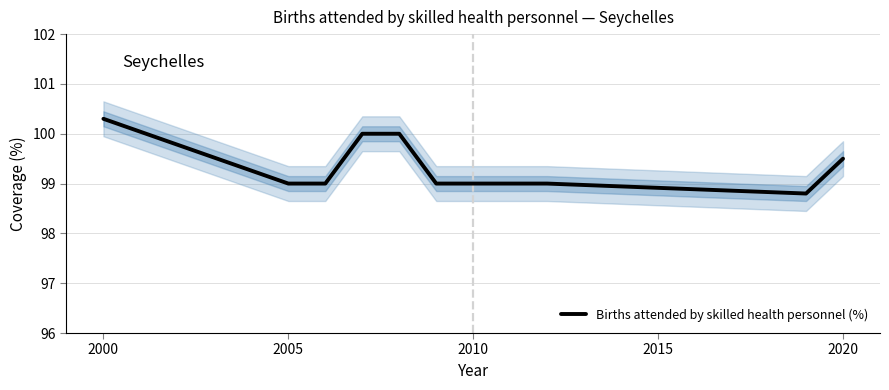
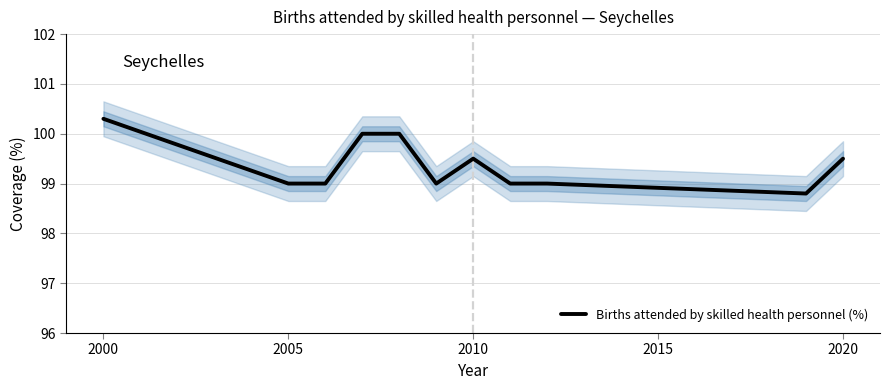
  {
    "Births attended by skilled health personnel (%)": {
      "2000": 100.3,
      "2005": 99.0,
-     "2010": 99.0,
+     "2010": 99.5,
      "2020": 99.5
    }
  }
